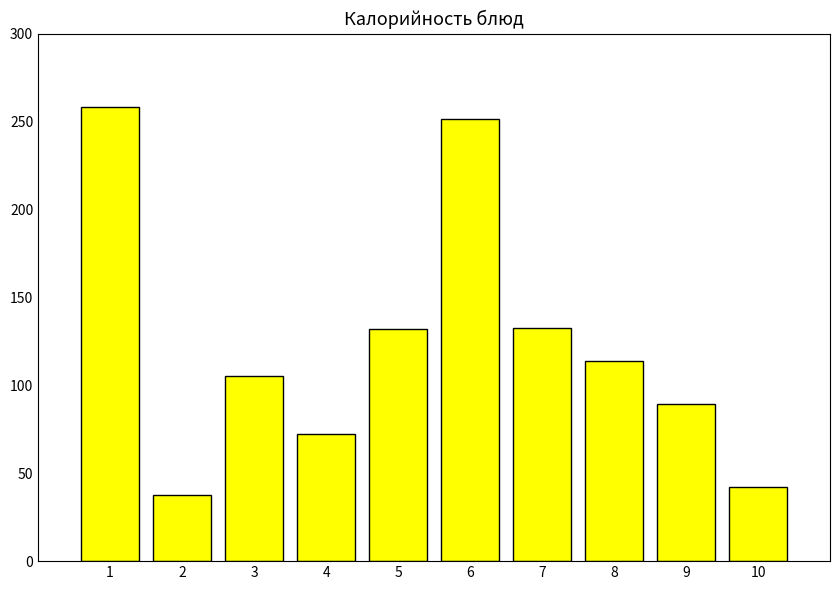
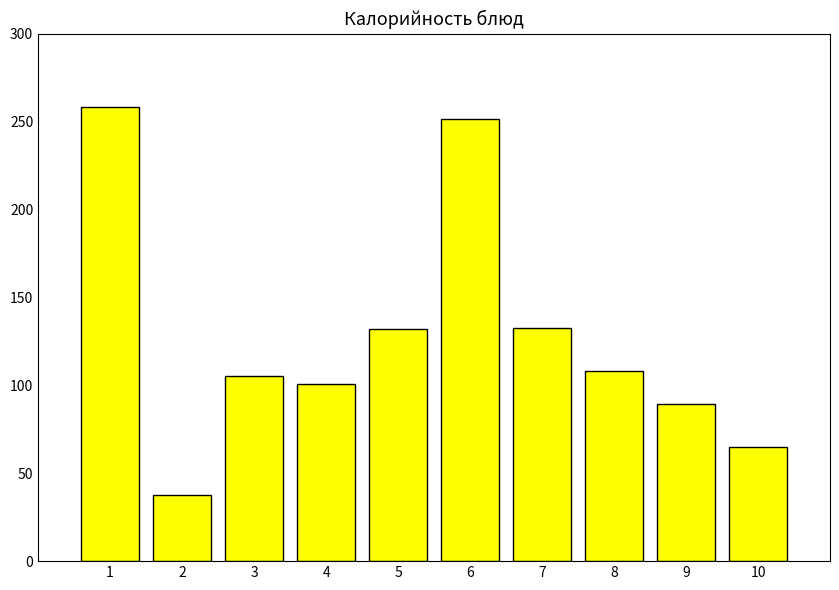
  {
    "1": 258,
    "2": 38,
    "3": 105,
-   "4": 72,
+   "4": 101,
    "5": 132,
    "6": 251,
    "7": 133,
-   "8": 114,
+   "8": 108,
    "9": 90,
-   "10": 42
+   "10": 65
  }
